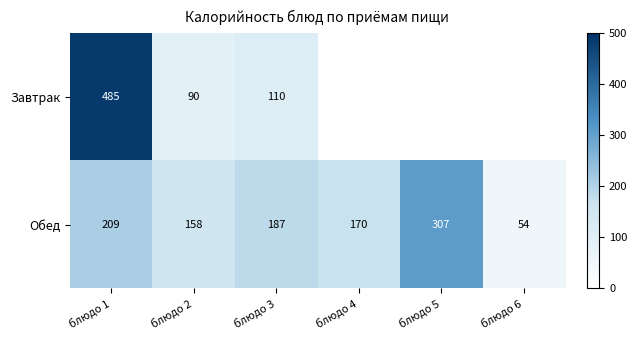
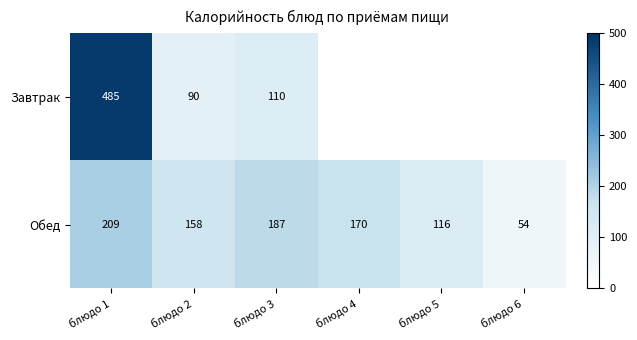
  {
    "Завтрак": {
      "блюдо 1": 485,
      "блюдо 2": 90,
      "блюдо 3": 110
    },
    "Обед": {
      "блюдо 1": 209,
      "блюдо 2": 158,
      "блюдо 3": 187,
      "блюдо 4": 170,
-     "блюдо 5": 307,
+     "блюдо 5": 116,
      "блюдо 6": 54
    }
  }
